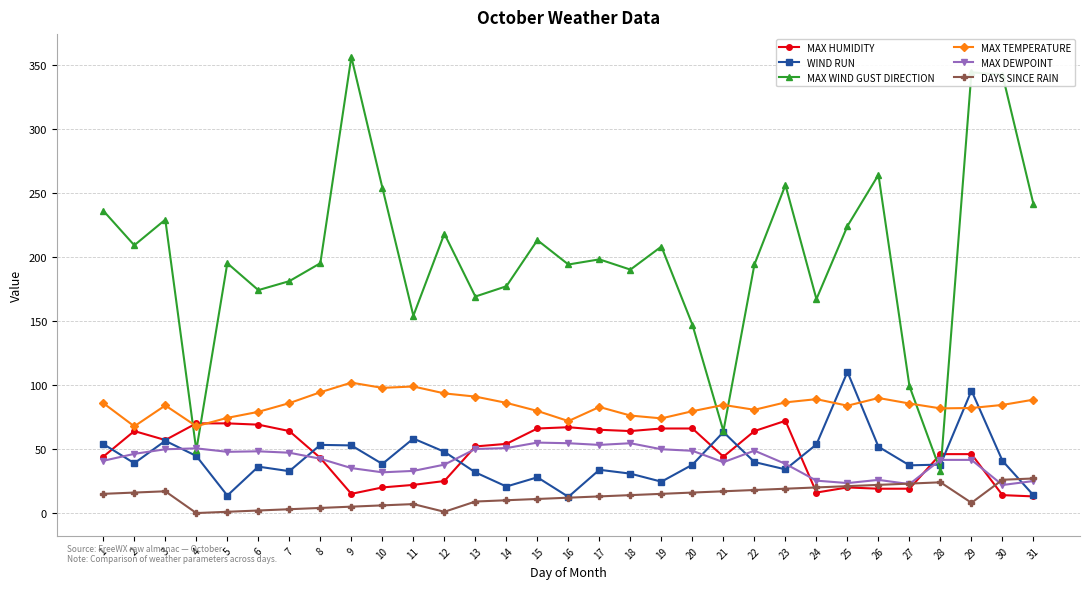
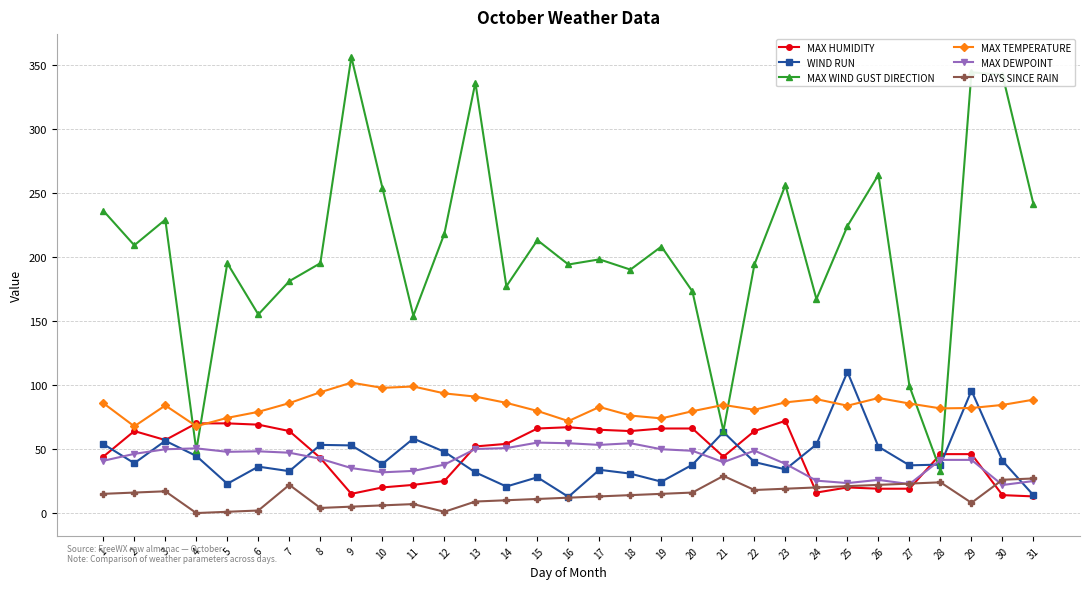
  {
    "MAX HUMIDITY": {
      "1": 44,
      "2": 64,
      "4": 70,
      "5": 70,
      "6": 69,
      "7": 64,
      "9": 15,
      "10": 20,
      "11": 22,
      "12": 25,
      "13": 52,
      "14": 54,
      "15": 66,
      "16": 67,
      "17": 65,
      "18": 64,
      "19": 66,
      "20": 66,
      "21": 44,
      "22": 64,
      "23": 72,
      "24": 16,
      "26": 19,
      "27": 19,
      "28": 46,
      "29": 46,
      "30": 14
    },
    "WIND RUN": {
      "1": 54,
      "2": 39,
      "4": 45,
-     "5": 14,
+     "5": 23,
      "6": 36,
      "7": 33,
      "8": 53,
      "9": 53,
      "10": 38,
      "11": 58,
      "12": 48,
      "13": 32,
      "14": 21,
      "15": 28,
      "17": 34,
      "18": 31,
      "19": 24,
      "20": 38,
      "22": 40,
      "23": 34,
      "24": 54,
      "25": 110,
      "26": 52,
      "27": 37,
      "28": 38,
      "29": 96,
      "30": 41
    },
    "MAX WIND GUST DIRECTION": {
      "1": 236,
      "2": 209,
      "3": 229,
      "5": 195,
-     "6": 174,
+     "6": 155,
      "7": 181,
      "8": 195,
      "9": 356,
      "10": 254,
      "11": 154,
      "12": 218,
-     "13": 169,
+     "13": 336,
      "14": 177,
      "15": 213,
      "16": 194,
      "17": 198,
      "18": 190,
      "19": 208,
-     "20": 147,
+     "20": 173,
      "22": 194,
      "23": 256,
      "24": 167,
      "25": 224,
      "26": 264,
      "27": 99,
      "28": 33,
      "31": 241
    },
    "MAX TEMPERATURE": {
      "1": 86,
      "2": 68,
      "3": 84,
      "4": 68,
      "5": 74,
      "6": 79,
      "7": 86,
      "8": 94,
      "9": 102,
      "10": 98,
      "11": 99,
      "12": 93,
      "13": 91,
      "14": 86,
      "15": 80,
      "16": 72,
      "17": 83,
      "18": 76,
      "19": 74,
      "20": 80,
      "21": 84,
      "22": 81,
      "23": 86,
      "24": 89,
      "25": 84,
      "26": 90,
      "27": 86,
      "28": 82,
      "29": 82,
      "30": 84,
      "31": 89
    },
    "MAX DEWPOINT": {
      "1": 41,
      "2": 46,
      "3": 50,
      "5": 48,
      "6": 48,
      "7": 47,
      "9": 35,
      "10": 32,
      "11": 33,
      "12": 38,
      "13": 50,
      "14": 51,
      "15": 55,
      "16": 55,
      "17": 53,
      "18": 55,
      "19": 50,
      "20": 49,
      "21": 40,
      "22": 49,
      "23": 38,
      "24": 25,
      "25": 23,
      "26": 26,
      "28": 42,
      "29": 42,
      "30": 22
    },
    "DAYS SINCE RAIN": {
      "1": 15,
      "2": 16,
      "3": 17,
      "4": 0,
      "5": 1,
      "6": 2,
-     "7": 3,
+     "7": 22,
      "8": 4,
      "9": 5,
      "10": 6,
      "11": 7,
      "12": 1,
      "13": 9,
      "14": 10,
      "15": 11,
      "17": 13,
      "18": 14,
      "19": 15,
      "20": 16,
-     "21": 17,
+     "21": 29,
      "22": 18,
      "23": 19,
      "24": 20,
      "26": 22,
      "28": 24,
      "29": 8,
      "30": 26
    }
  }
